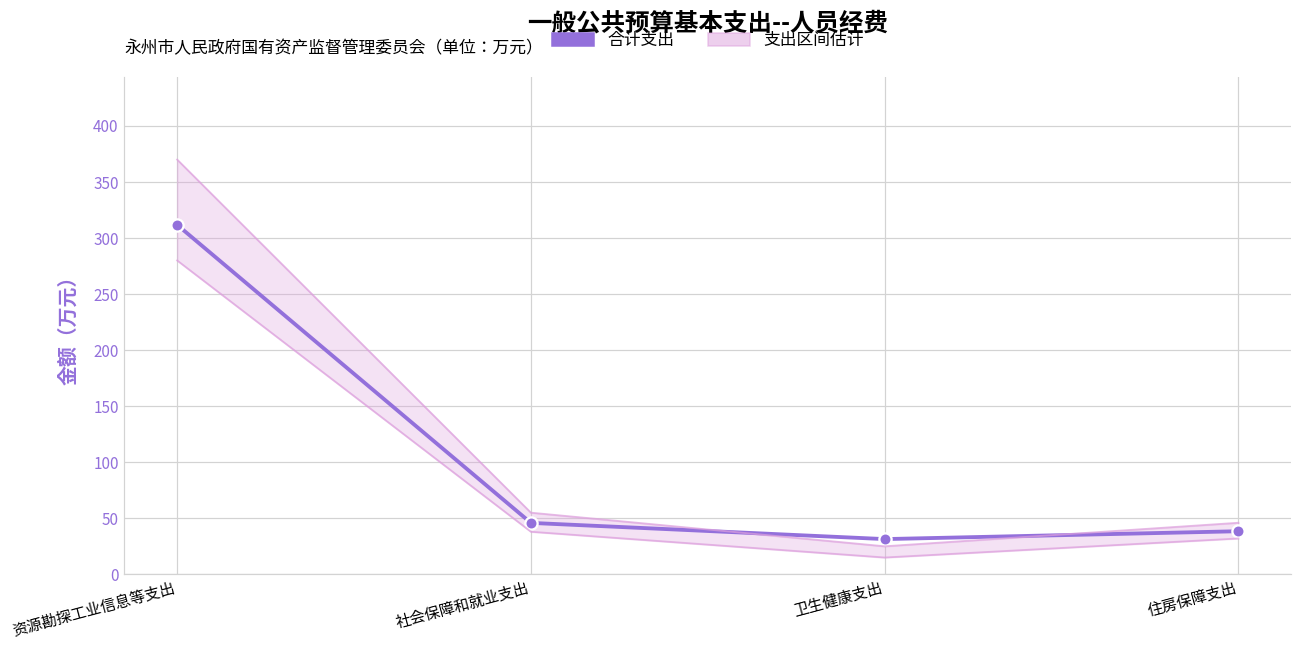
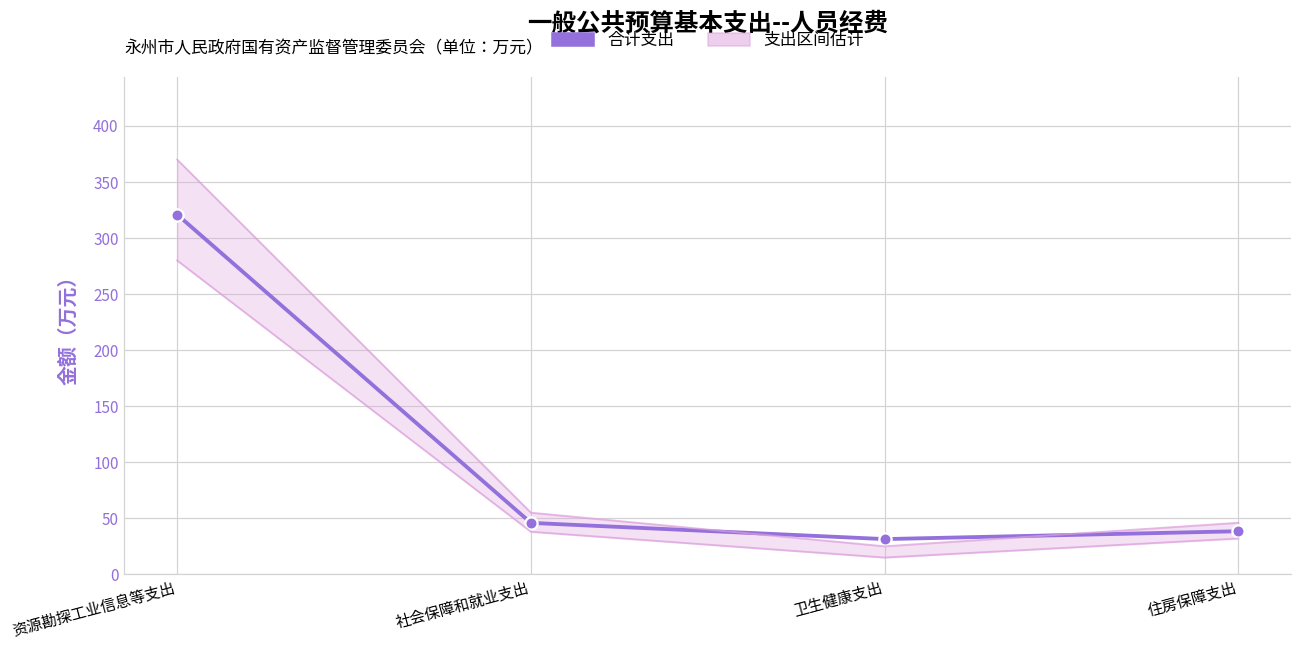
  {
    "合计支出": {
-     "资源勘探工业信息等支出": 312,
+     "资源勘探工业信息等支出": 321,
      "社会保障和就业支出": 46,
      "卫生健康支出": 31,
      "住房保障支出": 38
    }
  }
